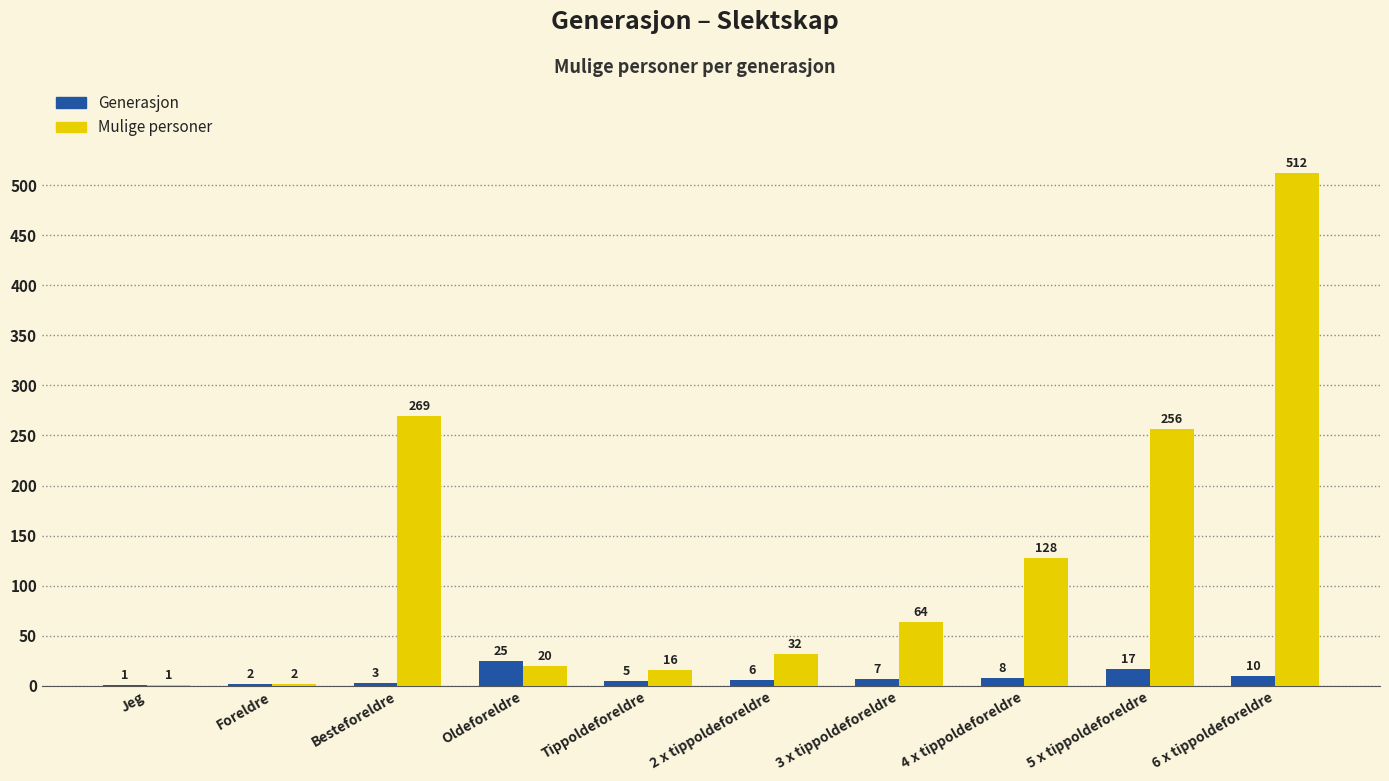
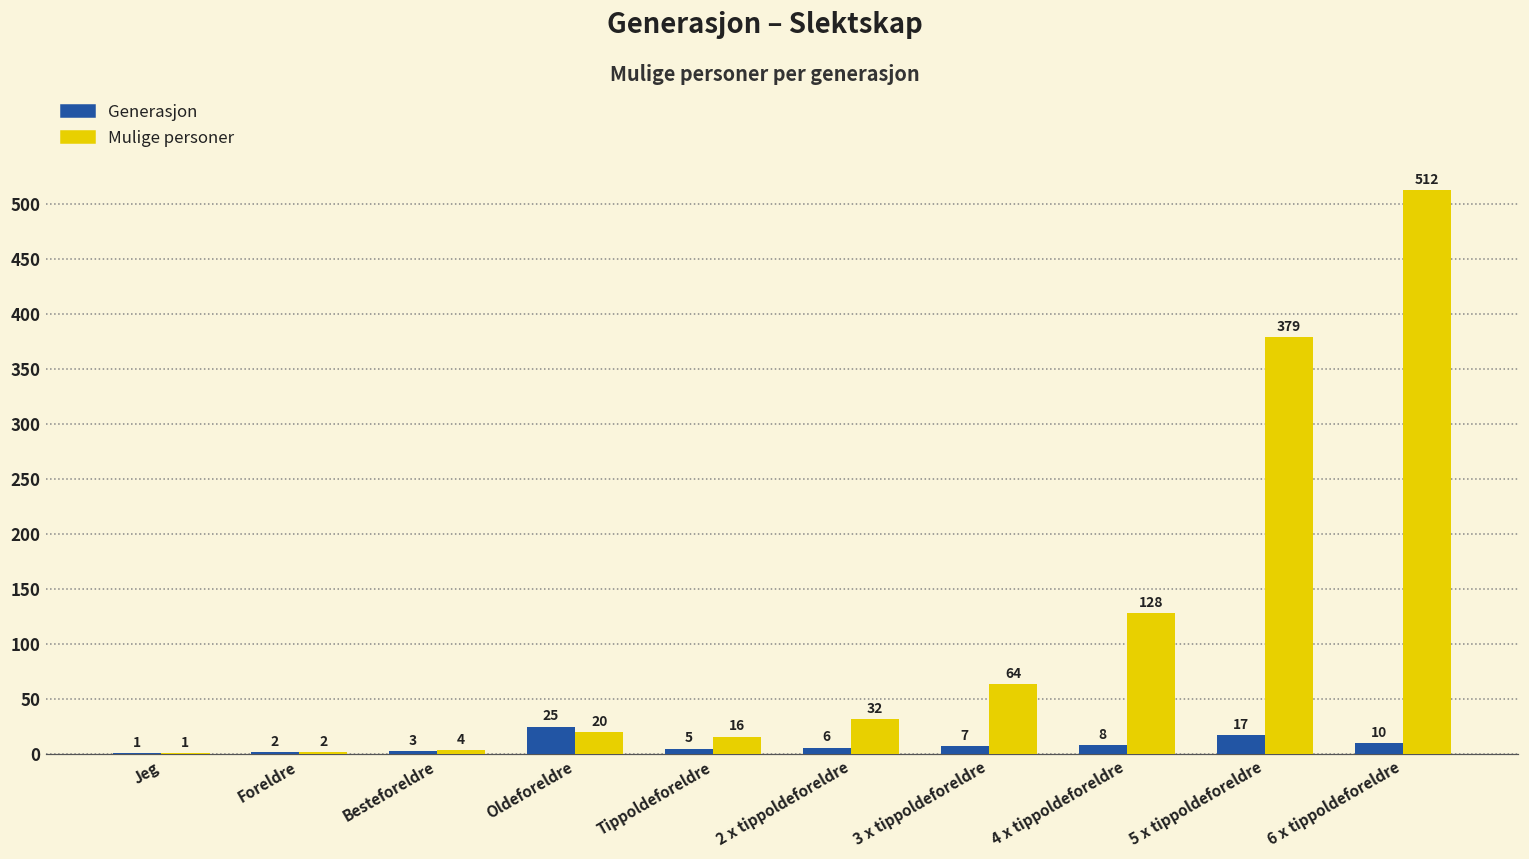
  {
    "Generasjon": {
      "Jeg": 1,
      "Foreldre": 2,
      "Besteforeldre": 3,
      "Oldeforeldre": 25,
      "Tippoldeforeldre": 5,
      "2 x tippoldeforeldre": 6,
      "3 x tippoldeforeldre": 7,
      "4 x tippoldeforeldre": 8,
      "5 x tippoldeforeldre": 17,
      "6 x tippoldeforeldre": 10
    },
    "Mulige personer": {
      "Jeg": 1,
      "Foreldre": 2,
-     "Besteforeldre": 269,
+     "Besteforeldre": 4,
      "Oldeforeldre": 20,
      "Tippoldeforeldre": 16,
      "2 x tippoldeforeldre": 32,
      "3 x tippoldeforeldre": 64,
      "4 x tippoldeforeldre": 128,
-     "5 x tippoldeforeldre": 256,
+     "5 x tippoldeforeldre": 379,
      "6 x tippoldeforeldre": 512
    }
  }
